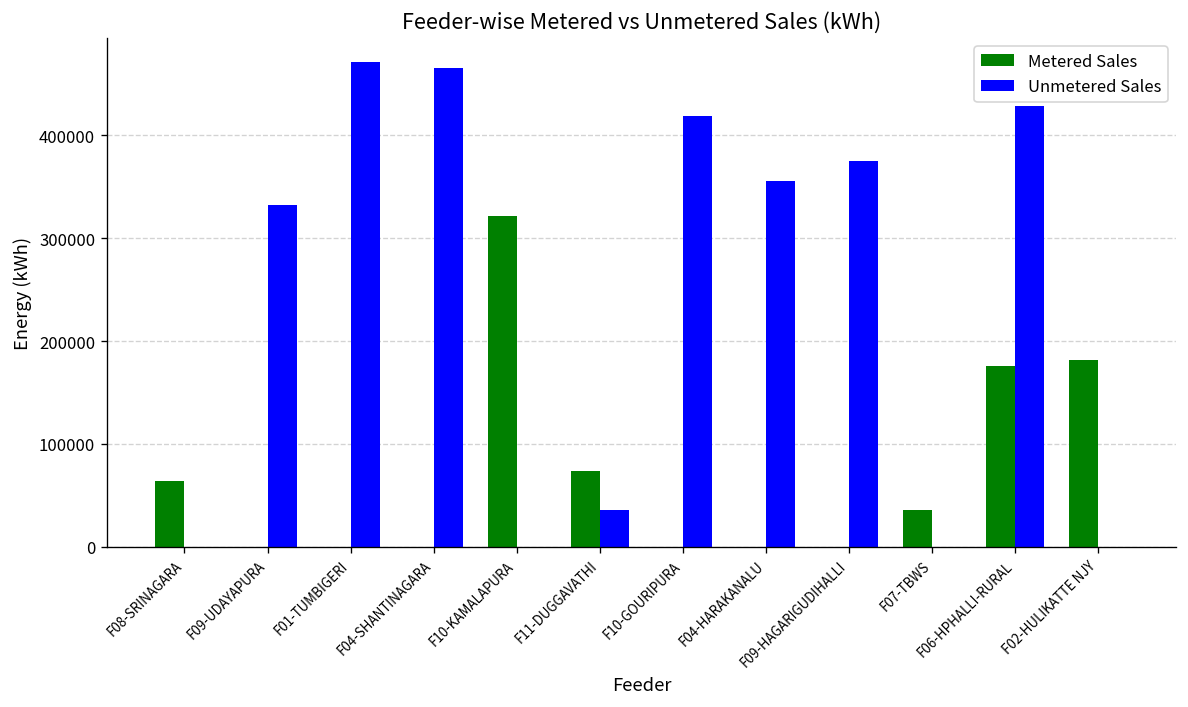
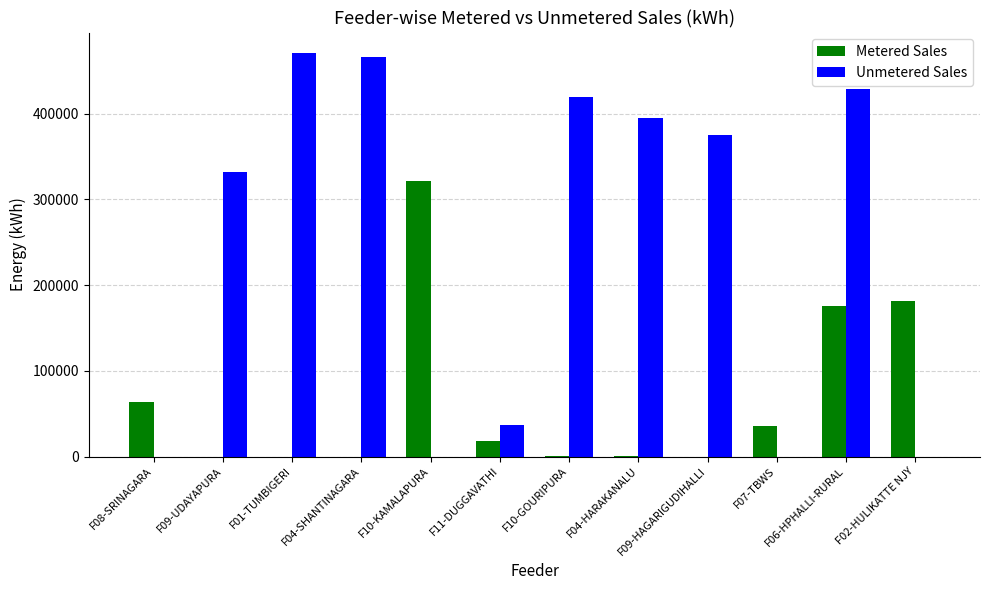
  {
    "Metered Sales": {
      "F08-SRINAGARA": 60000,
      "F09-UDAYAPURA": 0,
      "F01-TUMBIGERI": 0,
      "F04-SHANTINAGARA": 0,
      "F10-KAMALAPURA": 320000,
-     "F11-DUGGAVATHI": 70000,
+     "F11-DUGGAVATHI": 20000,
      "F09-HAGARIGUDIHALLI": 0,
      "F07-TBWS": 40000,
      "F06-HPHALLI-RURAL": 180000,
      "F02-HULIKATTE NJY": 180000
    },
    "Unmetered Sales": {
      "F08-SRINAGARA": 0,
      "F09-UDAYAPURA": 330000,
      "F01-TUMBIGERI": 470000,
      "F04-SHANTINAGARA": 470000,
      "F10-KAMALAPURA": 0,
      "F11-DUGGAVATHI": 40000,
      "F10-GOURIPURA": 420000,
-     "F04-HARAKANALU": 360000,
+     "F04-HARAKANALU": 400000,
      "F09-HAGARIGUDIHALLI": 380000,
      "F07-TBWS": 0,
      "F06-HPHALLI-RURAL": 430000,
      "F02-HULIKATTE NJY": 0
    }
  }
